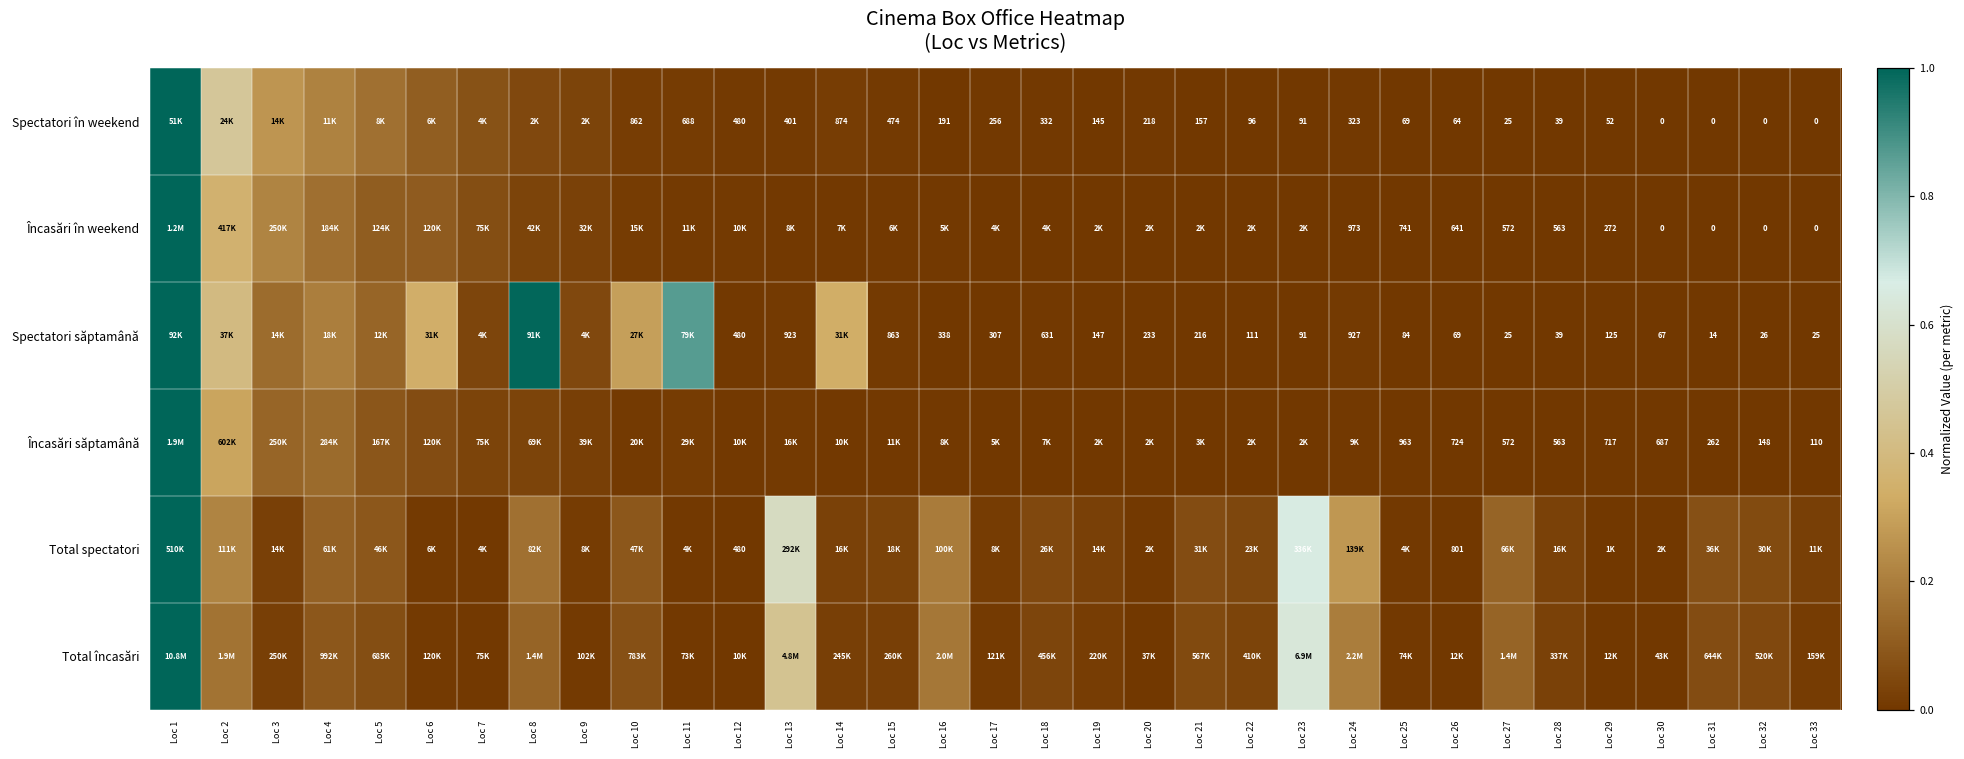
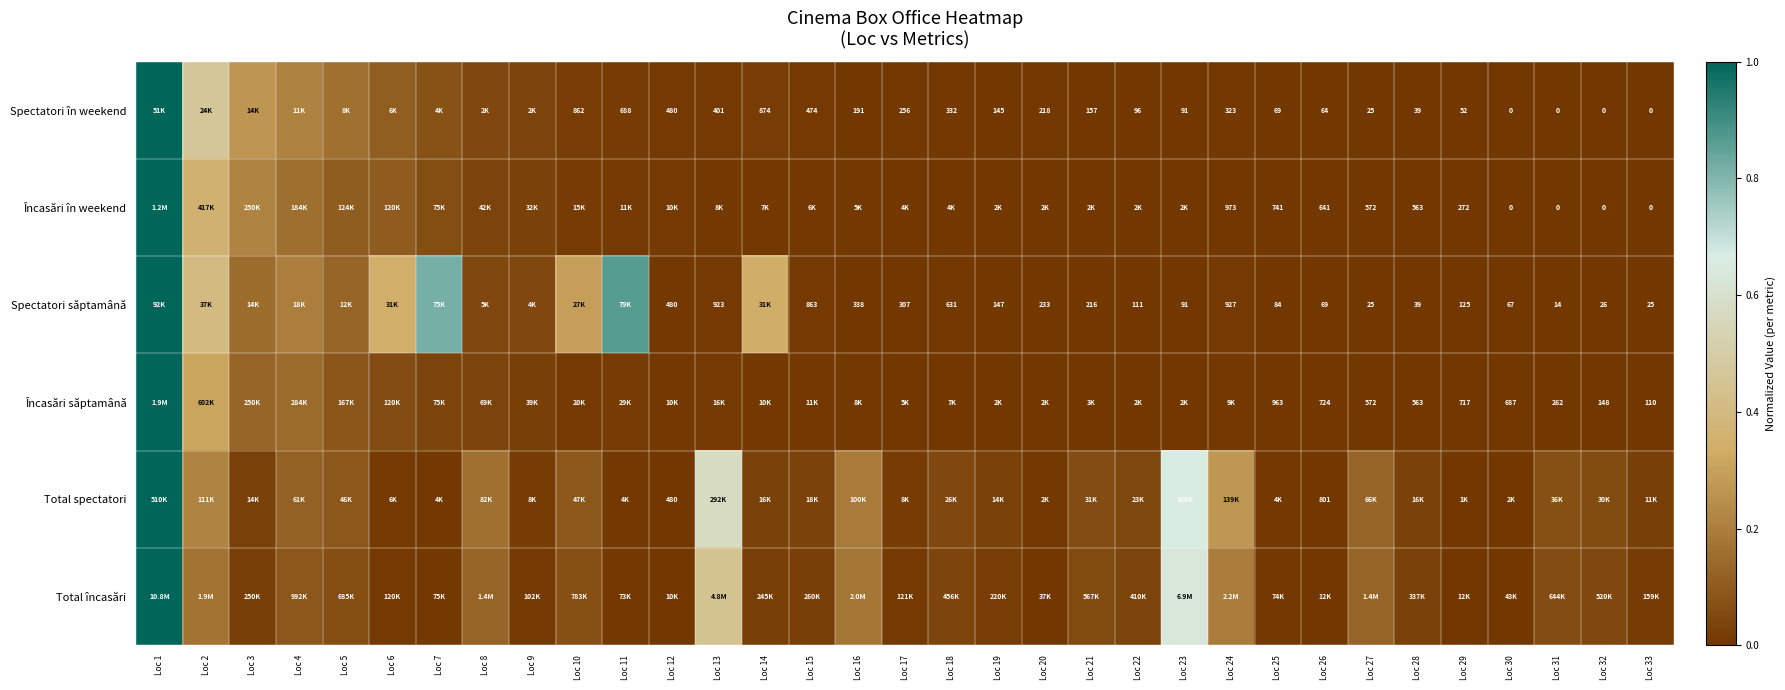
  {
    "Spectatori în weekend": {
      "Loc 1": "51K",
      "Loc 2": "24K",
      "Loc 3": "14K",
      "Loc 4": "11K",
      "Loc 5": "8K",
      "Loc 6": "6K",
      "Loc 7": "4K",
      "Loc 8": "2K",
      "Loc 9": "2K",
      "Loc 10": "862",
      "Loc 11": "688",
      "Loc 12": "480",
      "Loc 13": "401",
      "Loc 14": "874",
      "Loc 15": "474",
      "Loc 16": "191",
      "Loc 17": "256",
      "Loc 18": "332",
      "Loc 19": "145",
      "Loc 20": "218",
      "Loc 21": "157",
      "Loc 22": "96",
      "Loc 23": "91",
      "Loc 24": "323",
      "Loc 25": "69",
      "Loc 26": "64",
      "Loc 27": "25",
      "Loc 28": "39",
      "Loc 29": "52",
      "Loc 30": "0",
      "Loc 31": "0",
      "Loc 32": "0",
      "Loc 33": "0"
    },
    "Încasări în weekend": {
      "Loc 1": "1.2M",
      "Loc 2": "417K",
      "Loc 3": "250K",
      "Loc 4": "184K",
      "Loc 5": "124K",
      "Loc 6": "120K",
      "Loc 7": "75K",
      "Loc 8": "42K",
      "Loc 9": "32K",
      "Loc 10": "15K",
      "Loc 11": "11K",
      "Loc 12": "10K",
      "Loc 13": "8K",
      "Loc 14": "7K",
      "Loc 15": "6K",
      "Loc 16": "5K",
      "Loc 17": "4K",
      "Loc 18": "4K",
      "Loc 19": "2K",
      "Loc 20": "2K",
      "Loc 21": "2K",
      "Loc 22": "2K",
      "Loc 23": "2K",
      "Loc 24": "973",
      "Loc 25": "741",
      "Loc 26": "641",
      "Loc 27": "572",
      "Loc 28": "563",
      "Loc 29": "272",
      "Loc 30": "0",
      "Loc 31": "0",
      "Loc 32": "0",
      "Loc 33": "0"
    },
    "Spectatori săptamână": {
      "Loc 1": "92K",
      "Loc 2": "37K",
      "Loc 3": "14K",
      "Loc 4": "18K",
      "Loc 5": "12K",
      "Loc 6": "31K",
-     "Loc 7": "4K",
-     "Loc 8": "91K",
+     "Loc 7": "75K",
+     "Loc 8": "5K",
      "Loc 9": "4K",
      "Loc 10": "27K",
      "Loc 11": "79K",
      "Loc 12": "480",
      "Loc 13": "923",
      "Loc 14": "31K",
      "Loc 15": "863",
      "Loc 16": "338",
      "Loc 17": "307",
      "Loc 18": "631",
      "Loc 19": "147",
      "Loc 20": "233",
      "Loc 21": "216",
      "Loc 22": "111",
      "Loc 23": "91",
      "Loc 24": "927",
      "Loc 25": "84",
      "Loc 26": "69",
      "Loc 27": "25",
      "Loc 28": "39",
      "Loc 29": "125",
      "Loc 30": "67",
      "Loc 31": "14",
      "Loc 32": "26",
      "Loc 33": "25"
    },
    "Încasări săptamână": {
      "Loc 1": "1.9M",
      "Loc 2": "602K",
      "Loc 3": "250K",
      "Loc 4": "284K",
      "Loc 5": "167K",
      "Loc 6": "120K",
      "Loc 7": "75K",
      "Loc 8": "69K",
      "Loc 9": "39K",
      "Loc 10": "20K",
      "Loc 11": "29K",
      "Loc 12": "10K",
      "Loc 13": "16K",
      "Loc 14": "10K",
      "Loc 15": "11K",
      "Loc 16": "8K",
      "Loc 17": "5K",
      "Loc 18": "7K",
      "Loc 19": "2K",
      "Loc 20": "2K",
      "Loc 21": "3K",
      "Loc 22": "2K",
      "Loc 23": "2K",
      "Loc 24": "9K",
      "Loc 25": "963",
      "Loc 26": "724",
      "Loc 27": "572",
      "Loc 28": "563",
      "Loc 29": "717",
      "Loc 30": "687",
      "Loc 31": "262",
      "Loc 32": "148",
      "Loc 33": "110"
    },
    "Total spectatori": {
      "Loc 1": "510K",
      "Loc 2": "111K",
      "Loc 3": "14K",
      "Loc 4": "61K",
      "Loc 5": "46K",
      "Loc 6": "6K",
      "Loc 7": "4K",
      "Loc 8": "82K",
      "Loc 9": "8K",
      "Loc 10": "47K",
      "Loc 11": "4K",
      "Loc 12": "480",
      "Loc 13": "292K",
      "Loc 14": "16K",
      "Loc 15": "18K",
      "Loc 16": "100K",
      "Loc 17": "8K",
      "Loc 18": "26K",
      "Loc 19": "14K",
      "Loc 20": "2K",
      "Loc 21": "31K",
      "Loc 22": "23K",
      "Loc 24": "139K",
      "Loc 25": "4K",
      "Loc 26": "801",
      "Loc 27": "66K",
      "Loc 28": "16K",
      "Loc 29": "1K",
      "Loc 30": "2K",
      "Loc 31": "36K",
      "Loc 32": "30K",
      "Loc 33": "11K"
    },
    "Total încasări": {
      "Loc 1": "10.8M",
      "Loc 2": "1.9M",
      "Loc 3": "250K",
      "Loc 4": "992K",
      "Loc 5": "685K",
      "Loc 6": "120K",
      "Loc 7": "75K",
      "Loc 8": "1.4M",
      "Loc 9": "102K",
      "Loc 10": "783K",
      "Loc 11": "73K",
      "Loc 12": "10K",
      "Loc 13": "4.8M",
      "Loc 14": "245K",
      "Loc 15": "260K",
      "Loc 16": "2.0M",
      "Loc 17": "121K",
      "Loc 18": "456K",
      "Loc 19": "220K",
      "Loc 20": "37K",
      "Loc 21": "567K",
      "Loc 22": "410K",
      "Loc 23": "6.9M",
      "Loc 24": "2.2M",
      "Loc 25": "74K",
      "Loc 26": "12K",
      "Loc 27": "1.4M",
      "Loc 28": "337K",
      "Loc 29": "12K",
      "Loc 30": "43K",
      "Loc 31": "644K",
      "Loc 32": "520K",
      "Loc 33": "159K"
    }
  }
